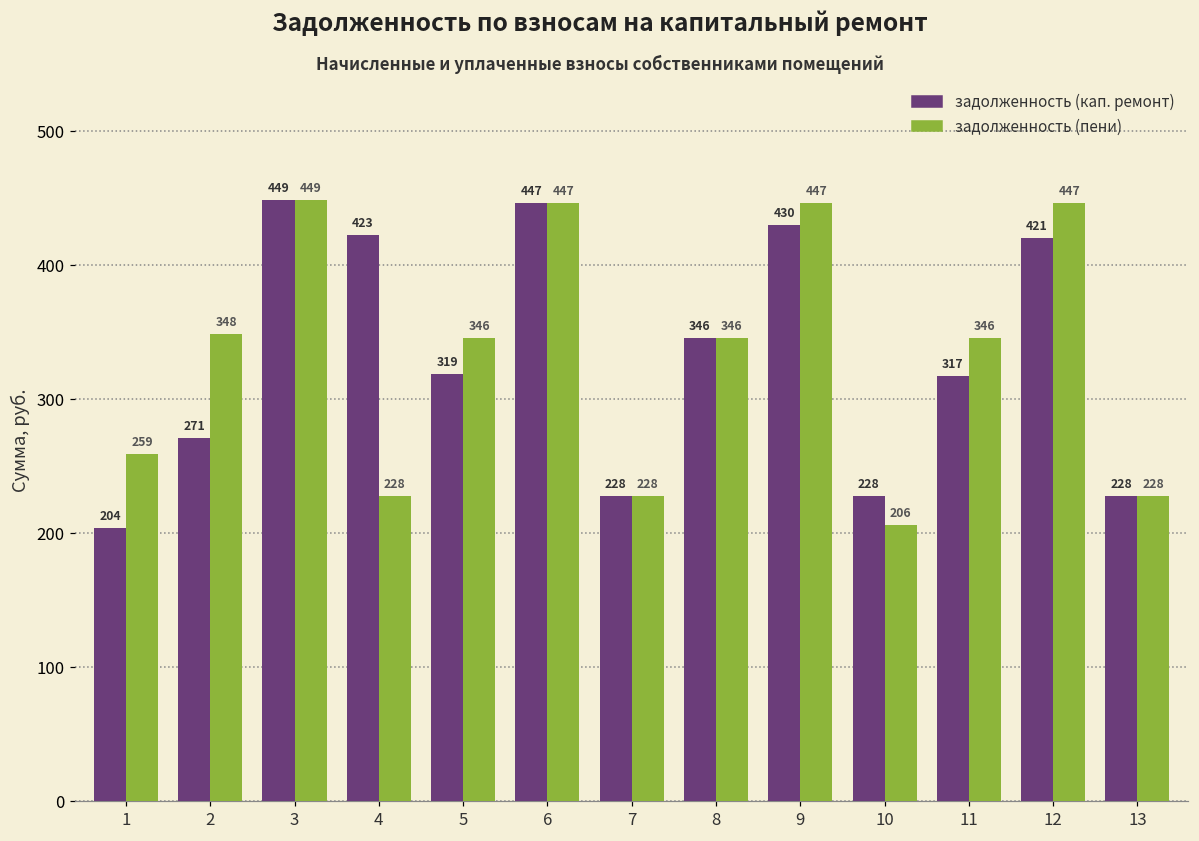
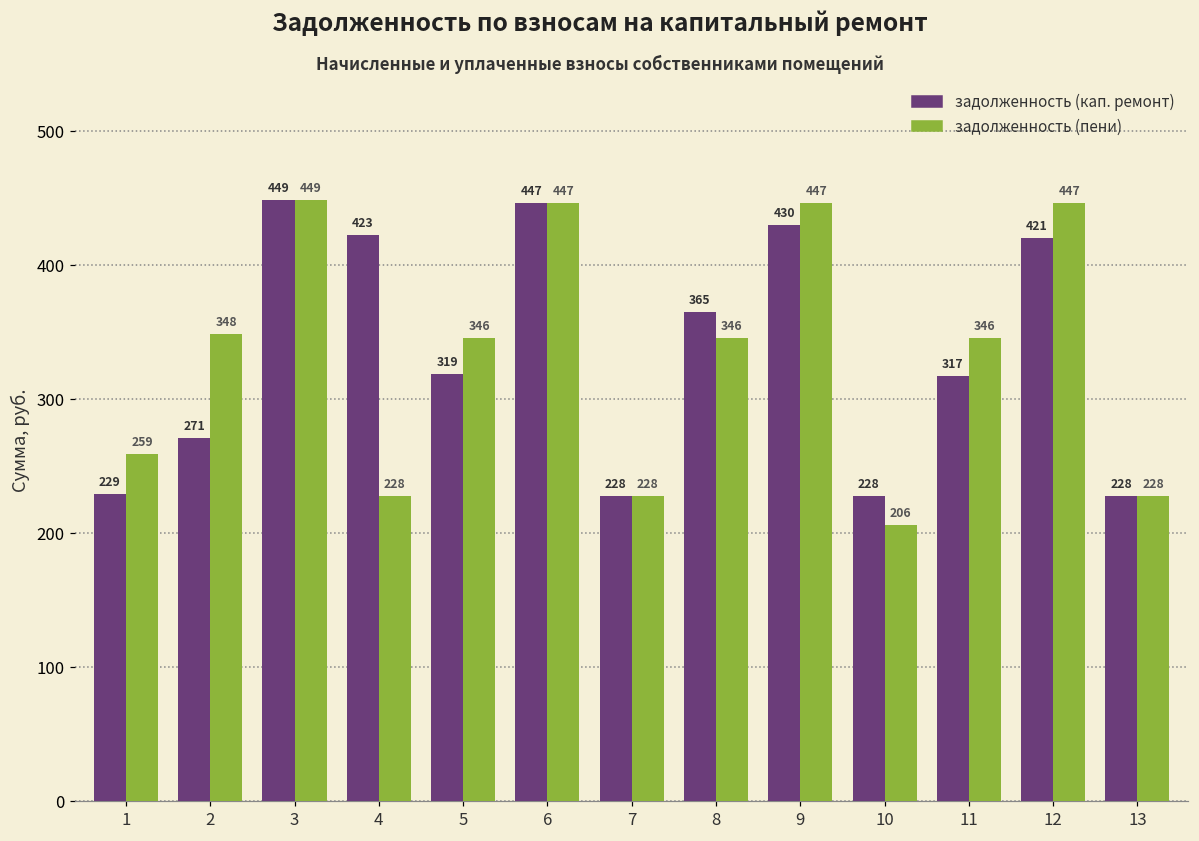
  {
    "задолженность (кап. ремонт)": {
-     "1": 204,
+     "1": 229,
      "2": 271,
      "3": 449,
      "4": 423,
      "5": 319,
      "6": 447,
      "7": 228,
-     "8": 346,
+     "8": 365,
      "9": 430,
      "10": 228,
      "11": 317,
      "12": 421,
      "13": 228
    },
    "задолженность (пени)": {
      "1": 259,
      "2": 348,
      "3": 449,
      "4": 228,
      "5": 346,
      "6": 447,
      "7": 228,
      "8": 346,
      "9": 447,
      "10": 206,
      "11": 346,
      "12": 447,
      "13": 228
    }
  }
